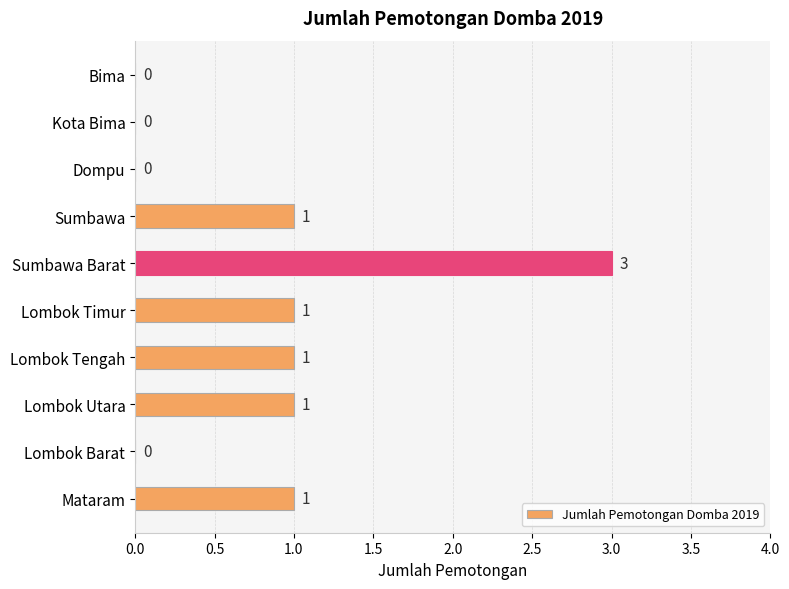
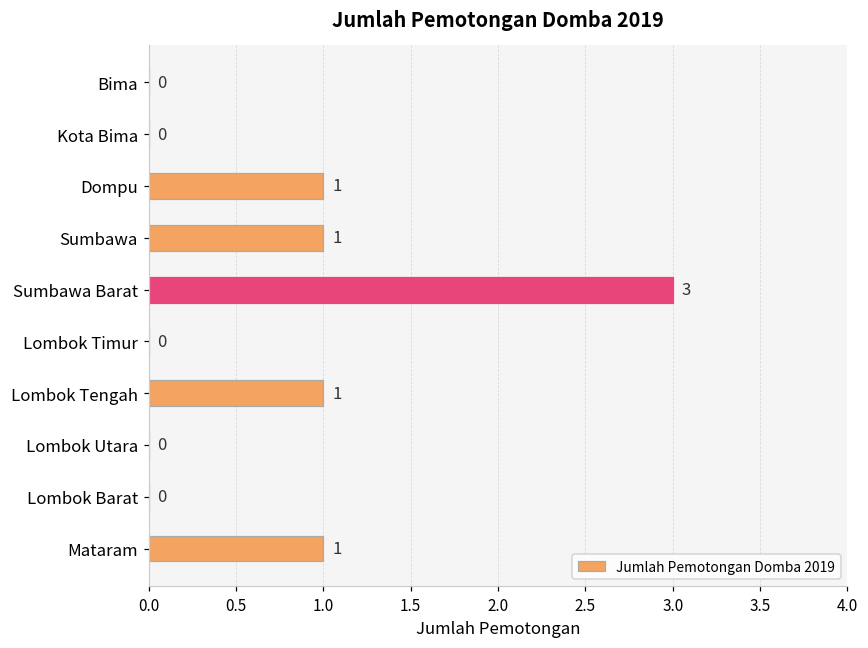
  {
    "Bima": 0,
    "Kota Bima": 0,
-   "Dompu": 0,
+   "Dompu": 1,
    "Sumbawa": 1,
    "Sumbawa Barat": 3,
-   "Lombok Timur": 1,
+   "Lombok Timur": 0,
    "Lombok Tengah": 1,
-   "Lombok Utara": 1,
+   "Lombok Utara": 0,
    "Lombok Barat": 0,
    "Mataram": 1
  }
